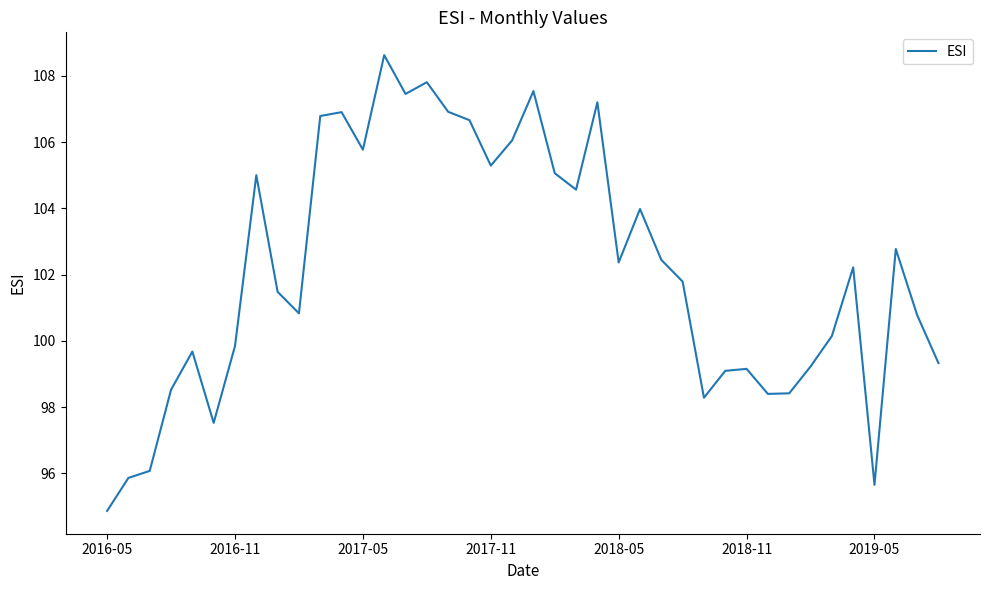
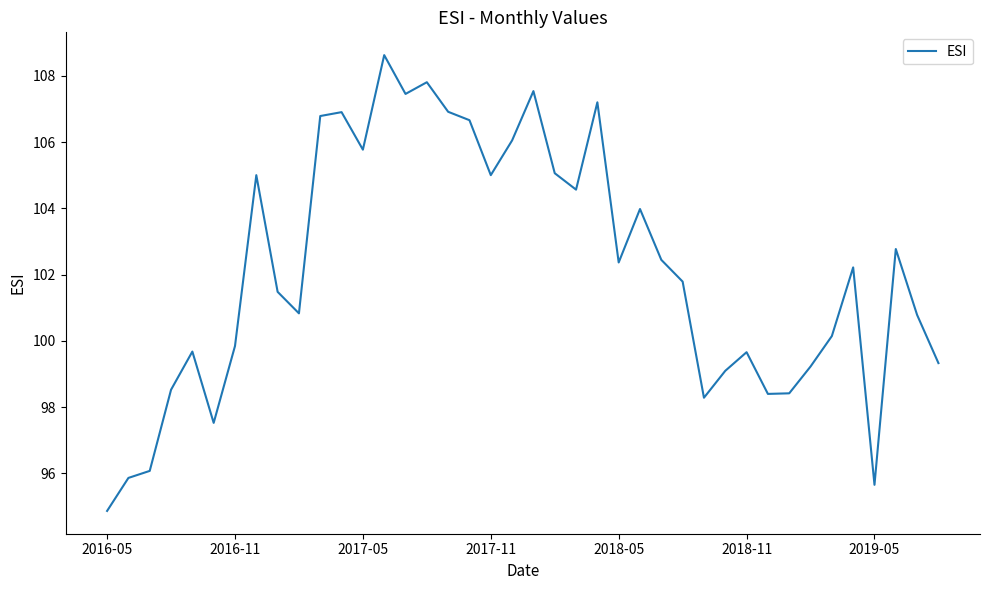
  {
    "2016-05": 94.9,
    "2016-11": 99.8,
    "2017-05": 105.8,
-   "2017-11": 105.3,
+   "2017-11": 105.0,
    "2018-05": 102.4,
-   "2018-11": 99.2,
+   "2018-11": 99.7,
    "2019-05": 95.7
  }
